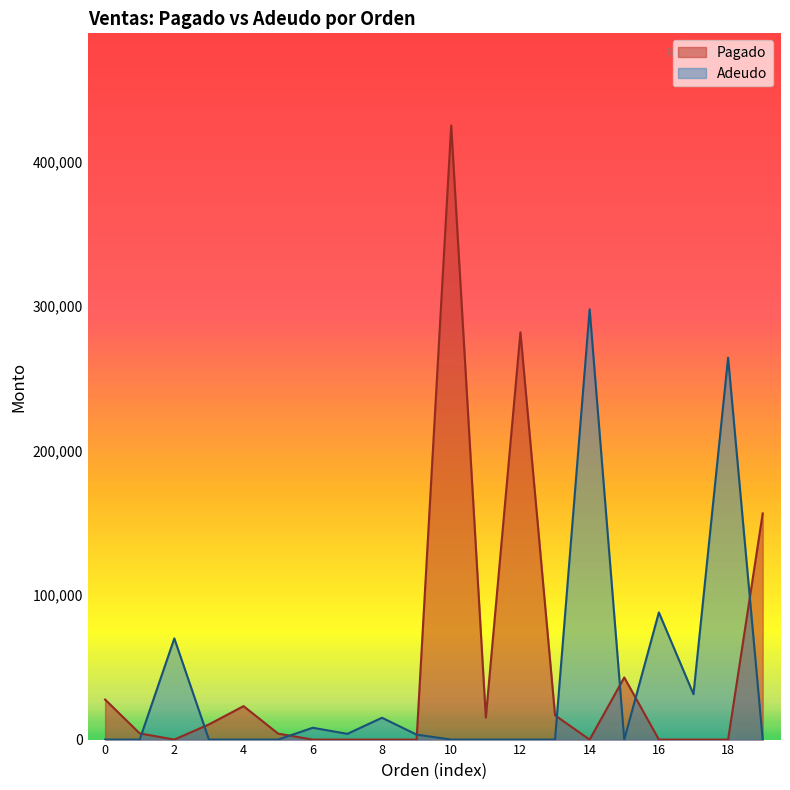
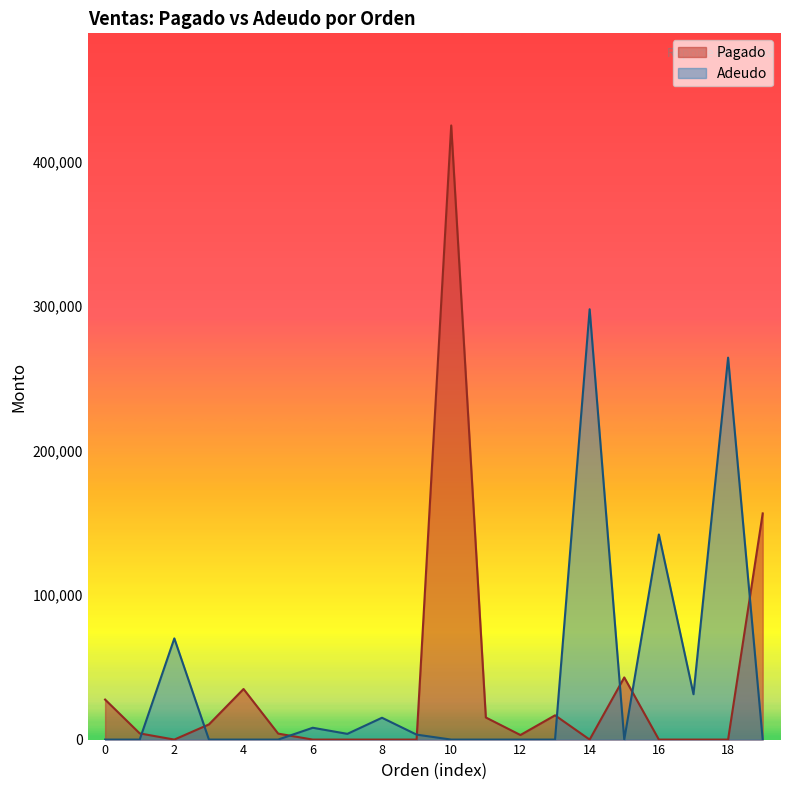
  {
    "Pagado": {
      "0": "28,000",
      "2": "0",
-     "4": "23,000",
+     "4": "35,000",
      "6": "0",
      "8": "0",
      "10": "425,000",
-     "12": "282,000",
+     "12": "3,000",
      "14": "0",
      "16": "0",
      "18": "0"
    },
    "Adeudo": {
      "0": "0",
      "2": "70,000",
      "4": "0",
      "6": "8,000",
      "8": "15,000",
      "10": "0",
      "12": "0",
      "14": "298,000",
-     "16": "88,000",
+     "16": "142,000",
      "18": "264,000"
    }
  }
